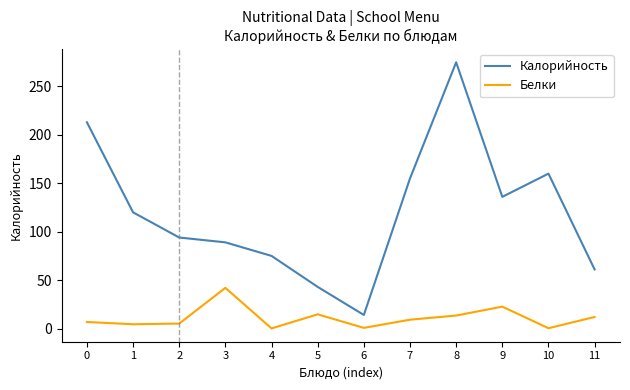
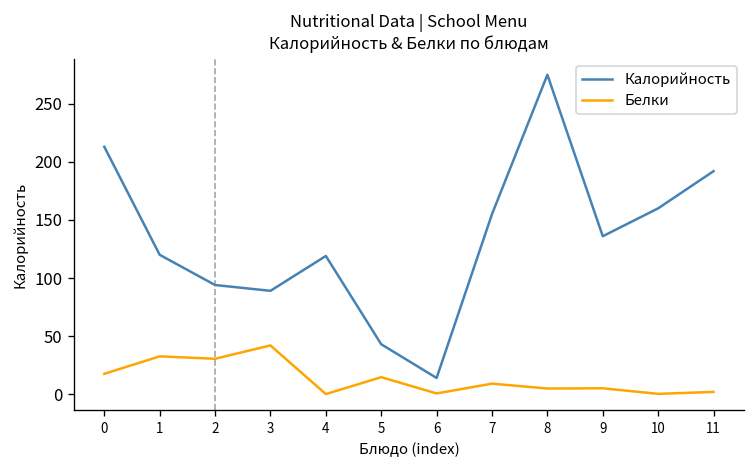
  {
    "Калорийность": {
      "0": 210,
      "1": 120,
      "2": 90,
      "3": 90,
-     "4": 80,
+     "4": 120,
      "5": 40,
      "6": 10,
      "7": 160,
      "8": 280,
      "9": 140,
      "10": 160,
-     "11": 60
+     "11": 190
    },
    "Белки": {
-     "0": 10,
-     "1": 0,
-     "2": 10,
+     "0": 20,
+     "1": 30,
+     "2": 30,
      "3": 40,
      "4": 0,
      "5": 10,
      "6": 0,
      "7": 10,
-     "8": 10,
-     "9": 20,
+     "8": 0,
+     "9": 10,
      "10": 0,
-     "11": 10
+     "11": 0
    }
  }
